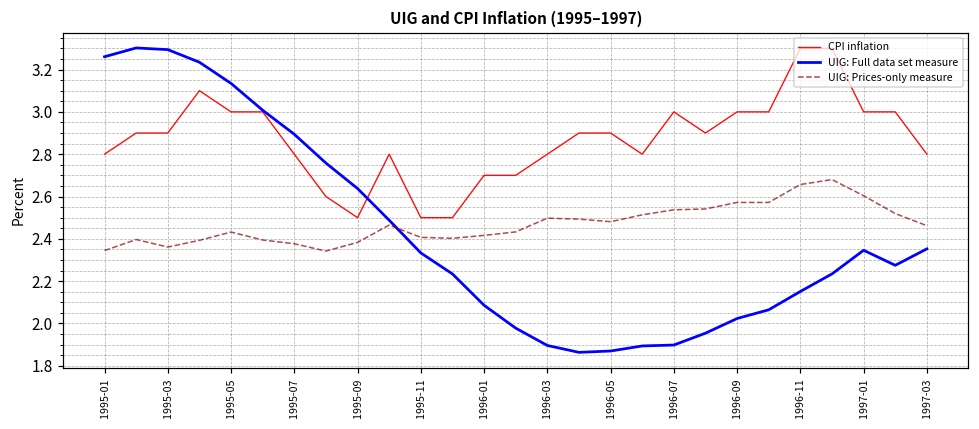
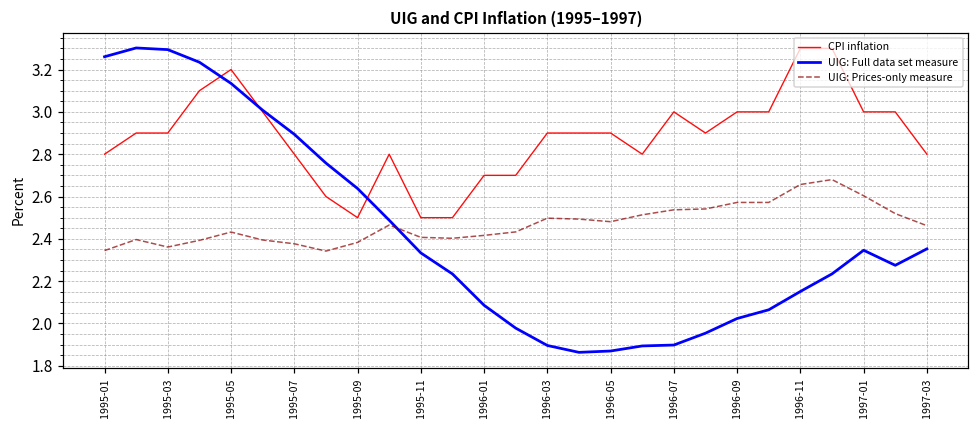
  {
    "CPI inflation": {
      "1995-01": 2.8,
      "1995-03": 2.9,
-     "1995-05": 3.0,
+     "1995-05": 3.2,
      "1995-07": 2.8,
      "1995-09": 2.5,
      "1995-11": 2.5,
      "1996-01": 2.7,
-     "1996-03": 2.8,
+     "1996-03": 2.9,
      "1996-05": 2.9,
      "1996-07": 3.0,
      "1996-09": 3.0,
      "1997-01": 3.0,
      "1997-03": 2.8
    },
    "UIG: Full data set measure": {
      "1995-01": 3.26,
      "1995-03": 3.3,
      "1995-05": 3.13,
      "1995-07": 2.9,
      "1995-09": 2.64,
      "1995-11": 2.33,
      "1996-01": 2.09,
      "1996-03": 1.9,
      "1996-05": 1.87,
      "1996-07": 1.9,
      "1996-09": 2.02,
      "1996-11": 2.15,
      "1997-01": 2.35,
      "1997-03": 2.35
    },
    "UIG: Prices-only measure": {
      "1995-01": 2.34,
      "1995-03": 2.36,
      "1995-05": 2.43,
      "1995-07": 2.38,
      "1995-09": 2.38,
      "1995-11": 2.4,
      "1996-01": 2.42,
      "1996-03": 2.5,
      "1996-05": 2.48,
      "1996-07": 2.54,
      "1996-09": 2.57,
      "1996-11": 2.66,
      "1997-01": 2.6,
      "1997-03": 2.46
    }
  }
